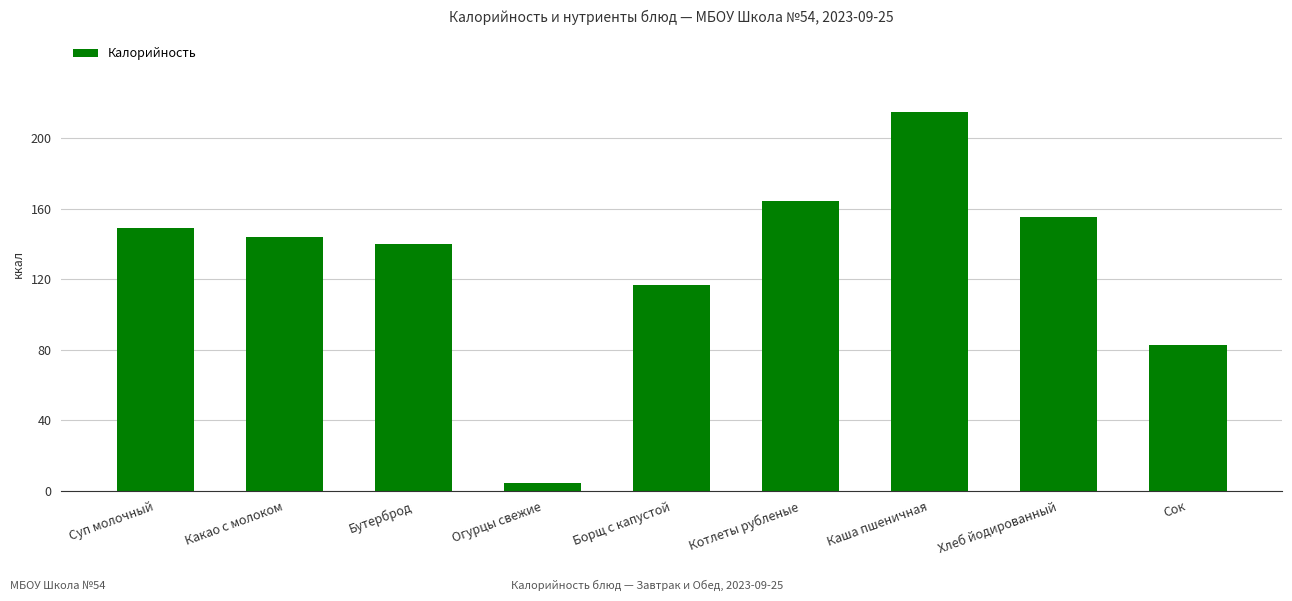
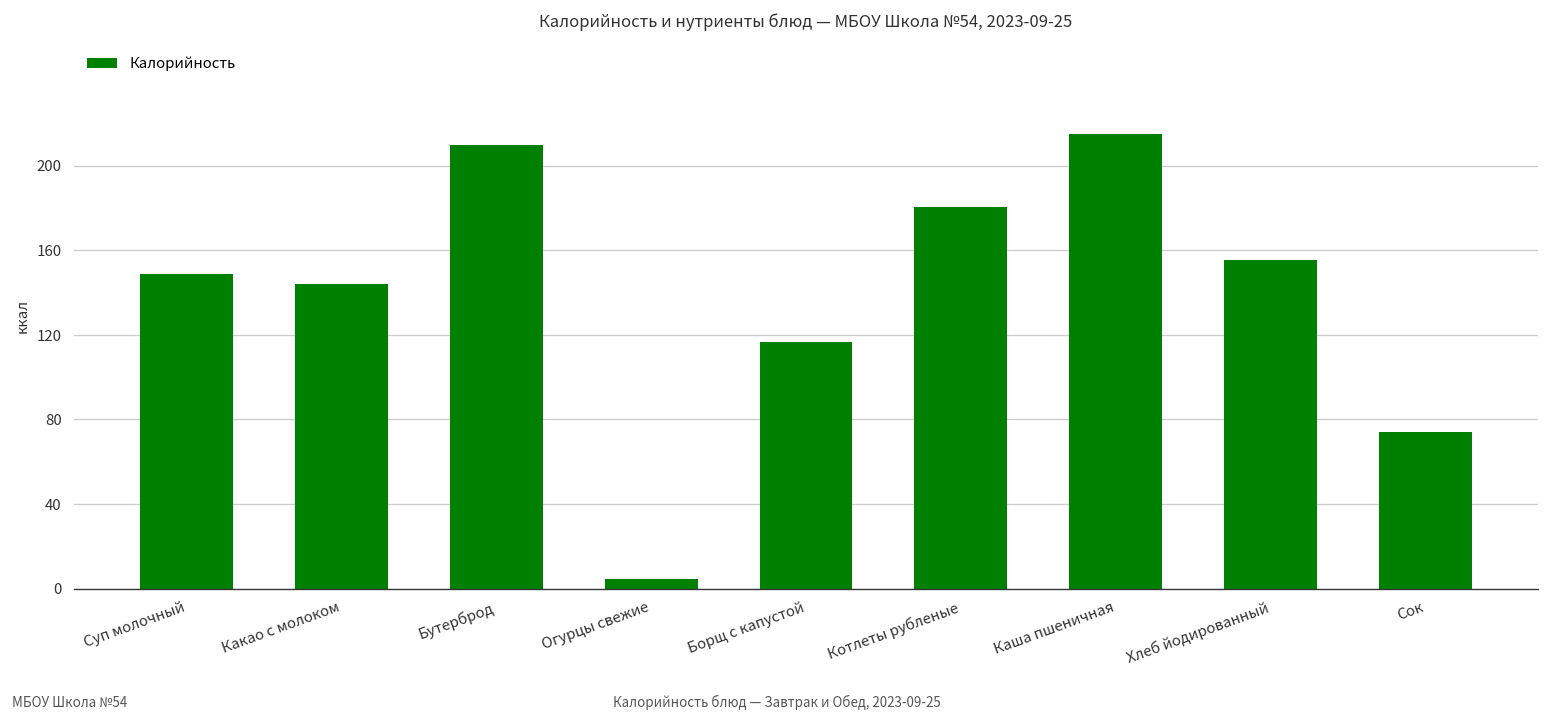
  {
    "Суп молочный": 149,
    "Какао с молоком": 144,
-   "Бутерброд": 140,
+   "Бутерброд": 210,
    "Огурцы свежие": 5,
    "Борщ с капустой": 117,
-   "Котлеты рубленые": 164,
+   "Котлеты рубленые": 180,
    "Каша пшеничная": 215,
    "Хлеб йодированный": 156,
-   "Сок": 83
+   "Сок": 74
  }
